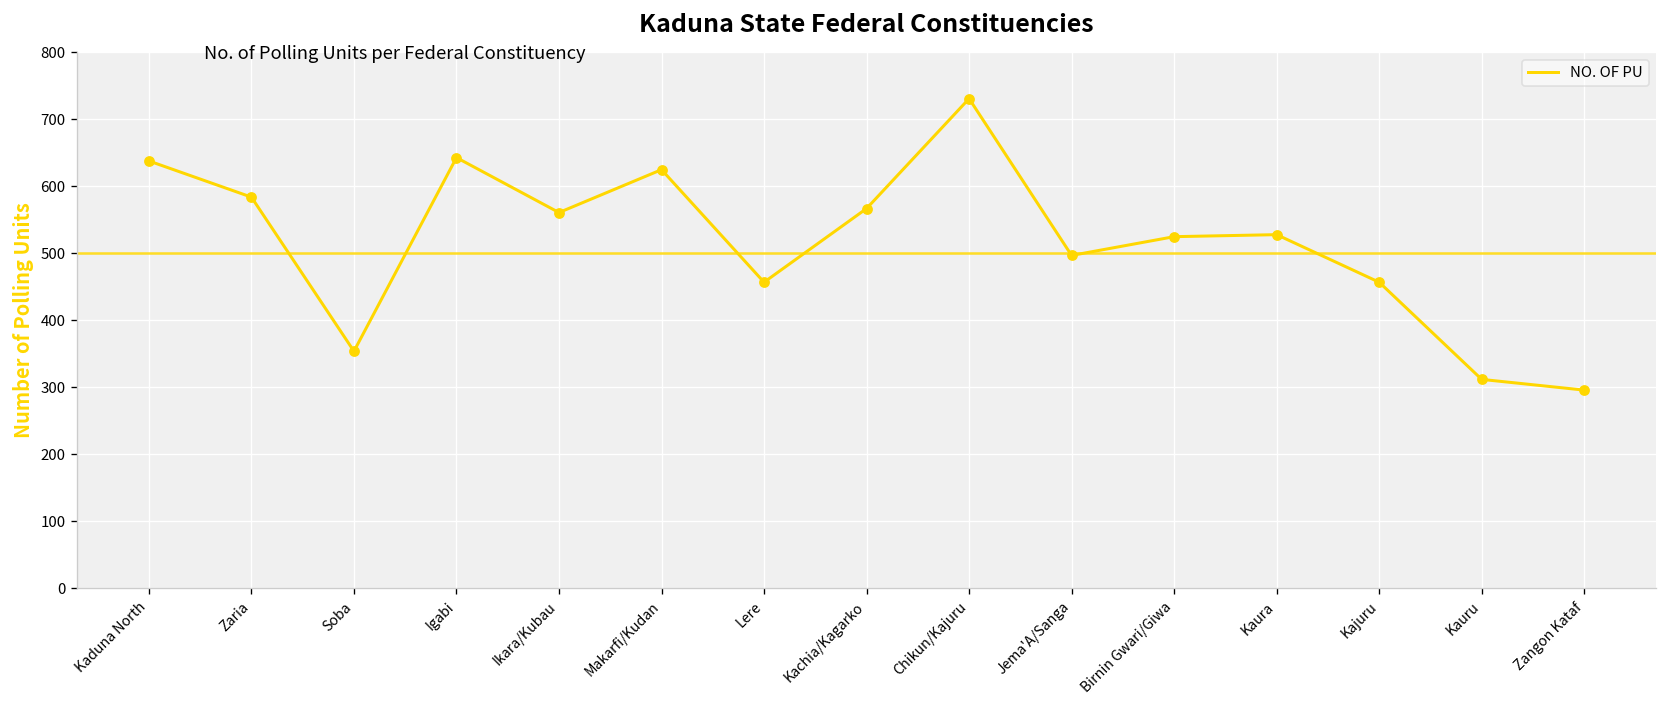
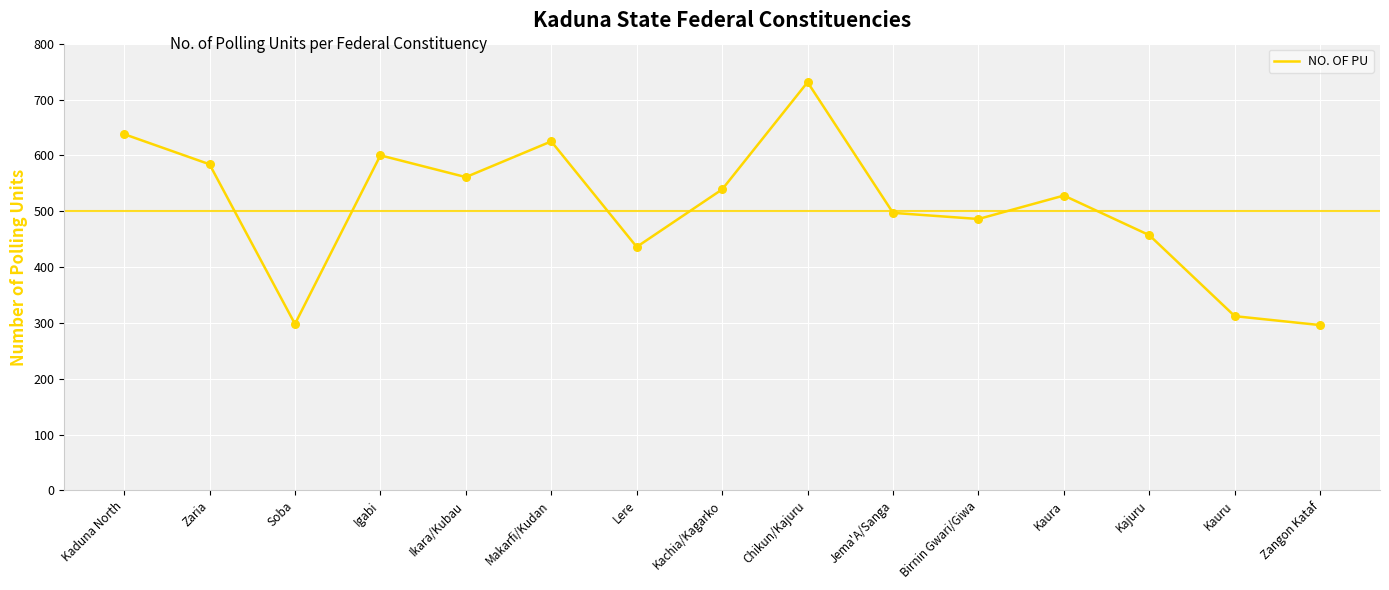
  {
    "Kaduna North": 640,
    "Zaria": 580,
-   "Soba": 350,
-   "Igabi": 640,
+   "Soba": 300,
+   "Igabi": 600,
    "Ikara/Kubau": 560,
    "Makarfi/Kudan": 630,
-   "Lere": 460,
-   "Kachia/Kagarko": 570,
+   "Lere": 440,
+   "Kachia/Kagarko": 540,
    "Chikun/Kajuru": 730,
    "Jema'A/Sanga": 500,
-   "Birnin Gwari/Giwa": 530,
+   "Birnin Gwari/Giwa": 490,
    "Kaura": 530,
    "Kajuru": 460,
    "Kauru": 310,
    "Zangon Kataf": 300
  }
